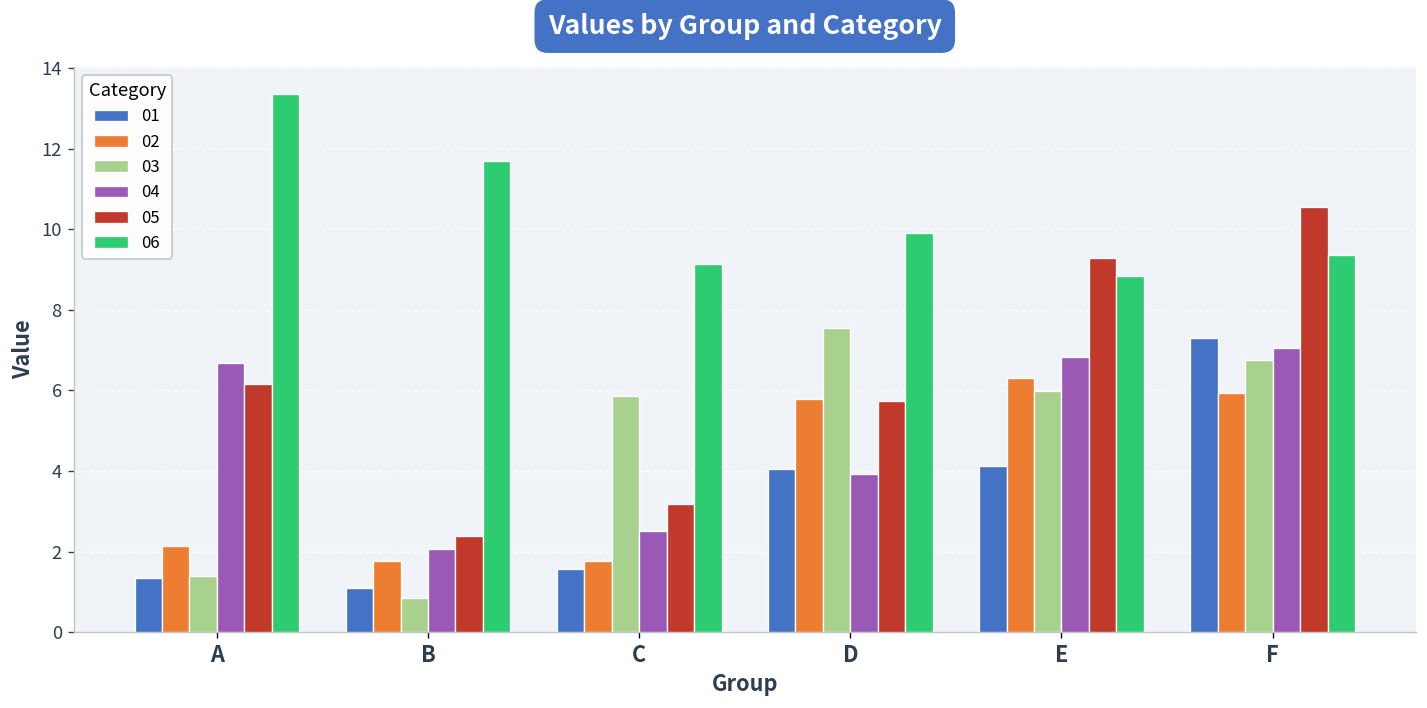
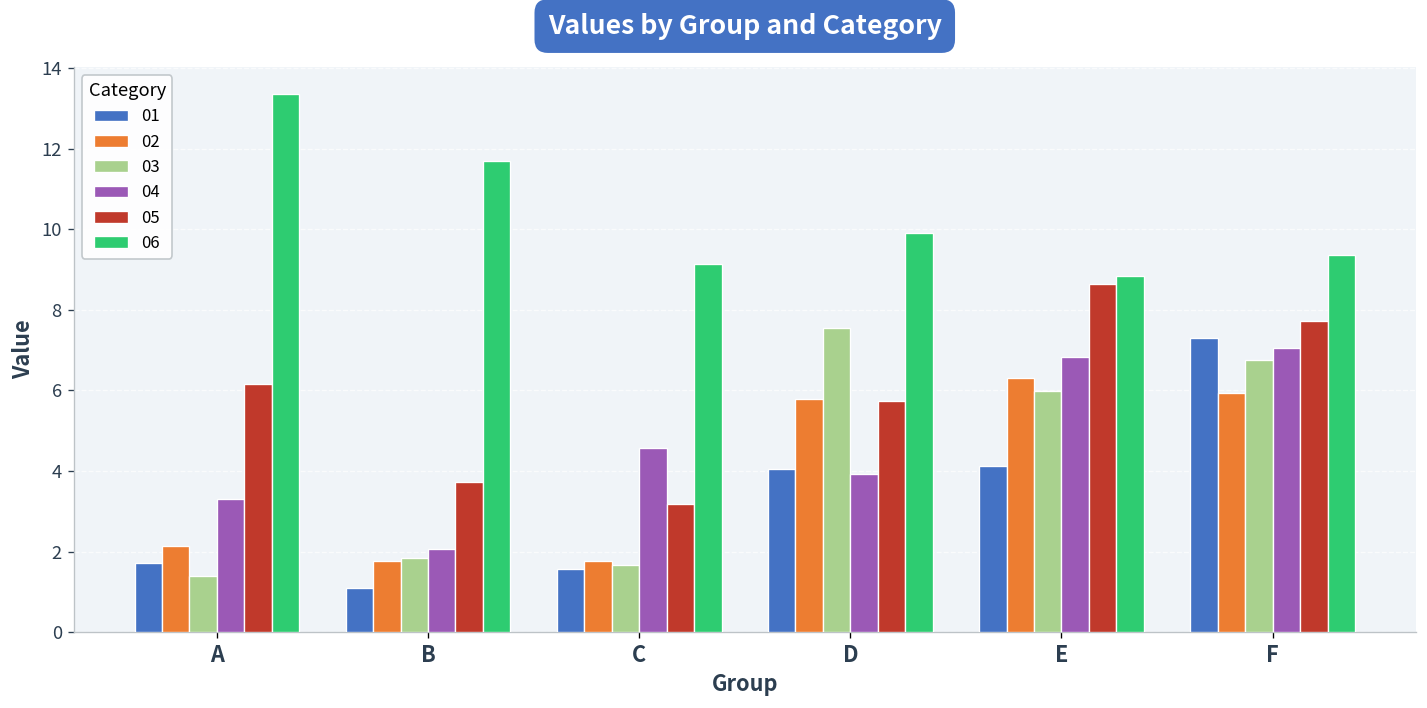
  {
    "01": {
-     "A": 1.3,
+     "A": 1.7,
      "B": 1.1,
      "C": 1.6,
      "D": 4.0,
      "E": 4.1,
      "F": 7.3
    },
    "02": {
      "A": 2.1,
      "B": 1.8,
      "C": 1.8,
      "D": 5.8,
      "E": 6.3,
      "F": 5.9
    },
    "03": {
      "A": 1.4,
-     "B": 0.8,
-     "C": 5.9,
+     "B": 1.8,
+     "C": 1.7,
      "D": 7.5,
      "E": 6.0,
      "F": 6.8
    },
    "04": {
-     "A": 6.7,
+     "A": 3.3,
      "B": 2.1,
-     "C": 2.5,
+     "C": 4.6,
      "D": 3.9,
      "E": 6.8,
      "F": 7.1
    },
    "05": {
      "A": 6.2,
-     "B": 2.4,
+     "B": 3.7,
      "C": 3.2,
      "D": 5.7,
-     "E": 9.3,
-     "F": 10.5
+     "E": 8.7,
+     "F": 7.7
    },
    "06": {
      "A": 13.4,
      "B": 11.7,
      "C": 9.1,
      "D": 9.9,
      "E": 8.8,
      "F": 9.4
    }
  }
